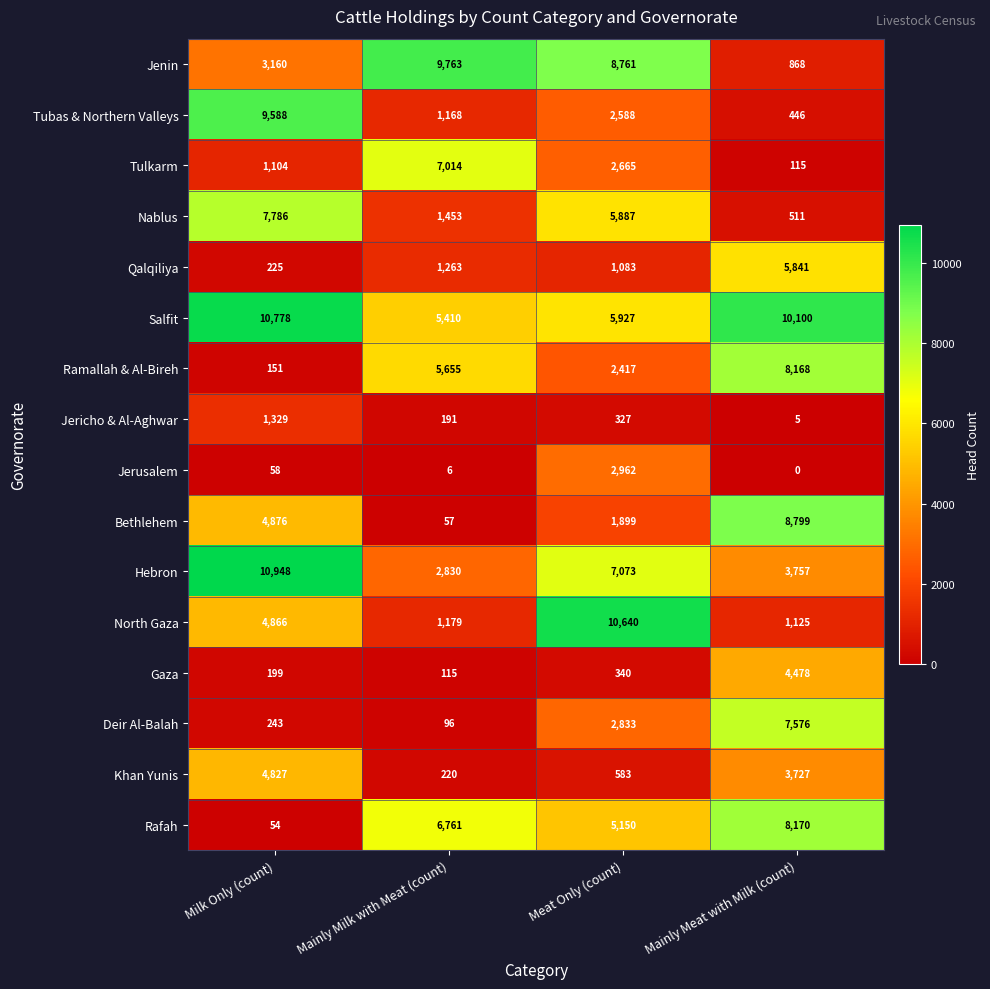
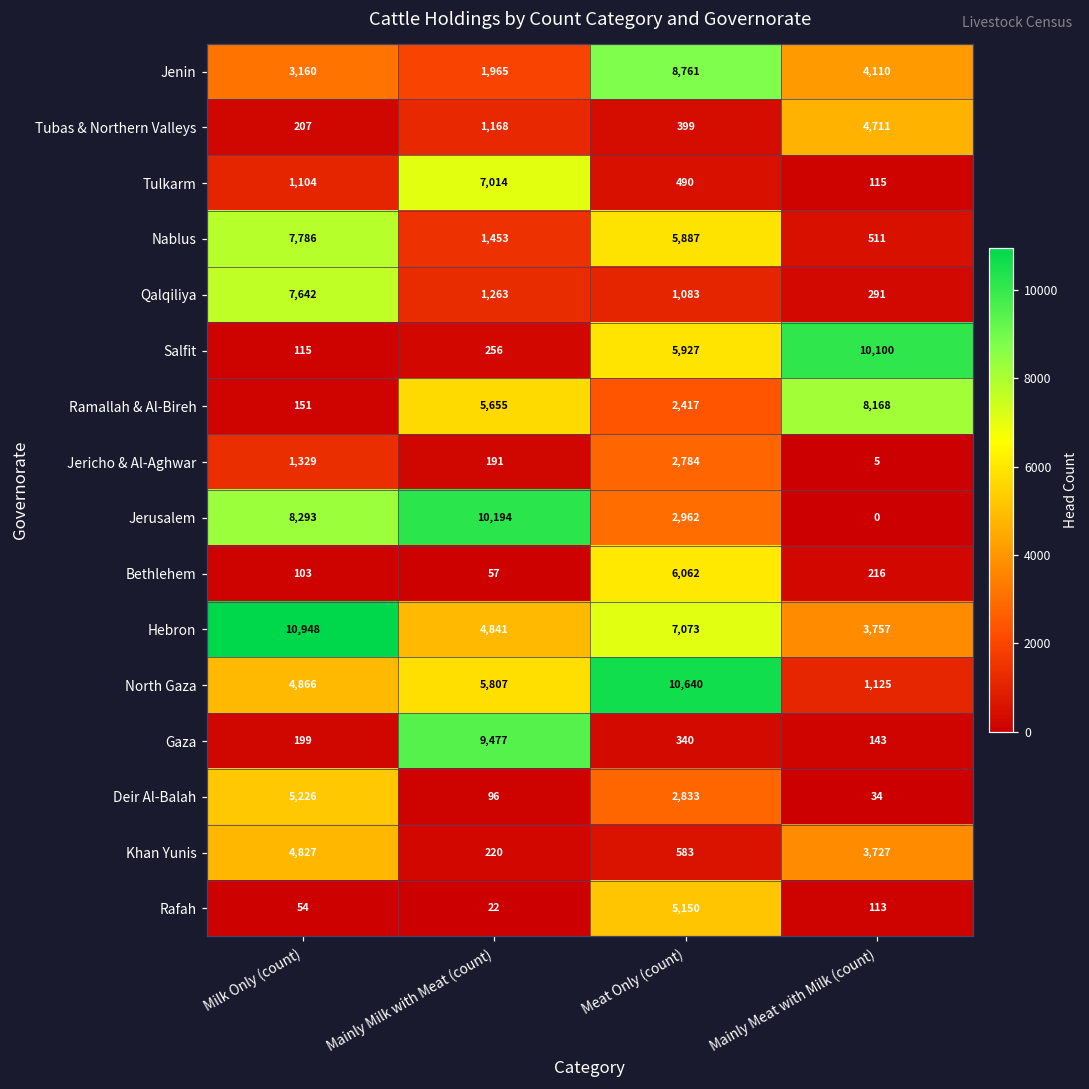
  {
    "Jenin": {
      "Milk Only (count)": "3,160",
-     "Mainly Milk with Meat (count)": "9,763",
+     "Mainly Milk with Meat (count)": "1,965",
      "Meat Only (count)": "8,761",
-     "Mainly Meat with Milk (count)": "868"
+     "Mainly Meat with Milk (count)": "4,110"
    },
    "Tubas & Northern Valleys": {
-     "Milk Only (count)": "9,588",
+     "Milk Only (count)": "207",
      "Mainly Milk with Meat (count)": "1,168",
-     "Meat Only (count)": "2,588",
-     "Mainly Meat with Milk (count)": "446"
+     "Meat Only (count)": "399",
+     "Mainly Meat with Milk (count)": "4,711"
    },
    "Tulkarm": {
      "Milk Only (count)": "1,104",
      "Mainly Milk with Meat (count)": "7,014",
-     "Meat Only (count)": "2,665",
+     "Meat Only (count)": "490",
      "Mainly Meat with Milk (count)": "115"
    },
    "Nablus": {
      "Milk Only (count)": "7,786",
      "Mainly Milk with Meat (count)": "1,453",
      "Meat Only (count)": "5,887",
      "Mainly Meat with Milk (count)": "511"
    },
    "Qalqiliya": {
-     "Milk Only (count)": "225",
+     "Milk Only (count)": "7,642",
      "Mainly Milk with Meat (count)": "1,263",
      "Meat Only (count)": "1,083",
-     "Mainly Meat with Milk (count)": "5,841"
+     "Mainly Meat with Milk (count)": "291"
    },
    "Salfit": {
-     "Milk Only (count)": "10,778",
-     "Mainly Milk with Meat (count)": "5,410",
+     "Milk Only (count)": "115",
+     "Mainly Milk with Meat (count)": "256",
      "Meat Only (count)": "5,927",
      "Mainly Meat with Milk (count)": "10,100"
    },
    "Ramallah & Al-Bireh": {
      "Milk Only (count)": "151",
      "Mainly Milk with Meat (count)": "5,655",
      "Meat Only (count)": "2,417",
      "Mainly Meat with Milk (count)": "8,168"
    },
    "Jericho & Al-Aghwar": {
      "Milk Only (count)": "1,329",
      "Mainly Milk with Meat (count)": "191",
-     "Meat Only (count)": "327",
+     "Meat Only (count)": "2,784",
      "Mainly Meat with Milk (count)": "5"
    },
    "Jerusalem": {
-     "Milk Only (count)": "58",
-     "Mainly Milk with Meat (count)": "6",
+     "Milk Only (count)": "8,293",
+     "Mainly Milk with Meat (count)": "10,194",
      "Meat Only (count)": "2,962",
      "Mainly Meat with Milk (count)": "0"
    },
    "Bethlehem": {
-     "Milk Only (count)": "4,876",
+     "Milk Only (count)": "103",
      "Mainly Milk with Meat (count)": "57",
-     "Meat Only (count)": "1,899",
-     "Mainly Meat with Milk (count)": "8,799"
+     "Meat Only (count)": "6,062",
+     "Mainly Meat with Milk (count)": "216"
    },
    "Hebron": {
      "Milk Only (count)": "10,948",
-     "Mainly Milk with Meat (count)": "2,830",
+     "Mainly Milk with Meat (count)": "4,841",
      "Meat Only (count)": "7,073",
      "Mainly Meat with Milk (count)": "3,757"
    },
    "North Gaza": {
      "Milk Only (count)": "4,866",
-     "Mainly Milk with Meat (count)": "1,179",
+     "Mainly Milk with Meat (count)": "5,807",
      "Meat Only (count)": "10,640",
      "Mainly Meat with Milk (count)": "1,125"
    },
    "Gaza": {
      "Milk Only (count)": "199",
-     "Mainly Milk with Meat (count)": "115",
+     "Mainly Milk with Meat (count)": "9,477",
      "Meat Only (count)": "340",
-     "Mainly Meat with Milk (count)": "4,478"
+     "Mainly Meat with Milk (count)": "143"
    },
    "Deir Al-Balah": {
-     "Milk Only (count)": "243",
+     "Milk Only (count)": "5,226",
      "Mainly Milk with Meat (count)": "96",
      "Meat Only (count)": "2,833",
-     "Mainly Meat with Milk (count)": "7,576"
+     "Mainly Meat with Milk (count)": "34"
    },
    "Khan Yunis": {
      "Milk Only (count)": "4,827",
      "Mainly Milk with Meat (count)": "220",
      "Meat Only (count)": "583",
      "Mainly Meat with Milk (count)": "3,727"
    },
    "Rafah": {
      "Milk Only (count)": "54",
-     "Mainly Milk with Meat (count)": "6,761",
+     "Mainly Milk with Meat (count)": "22",
      "Meat Only (count)": "5,150",
-     "Mainly Meat with Milk (count)": "8,170"
+     "Mainly Meat with Milk (count)": "113"
    }
  }
